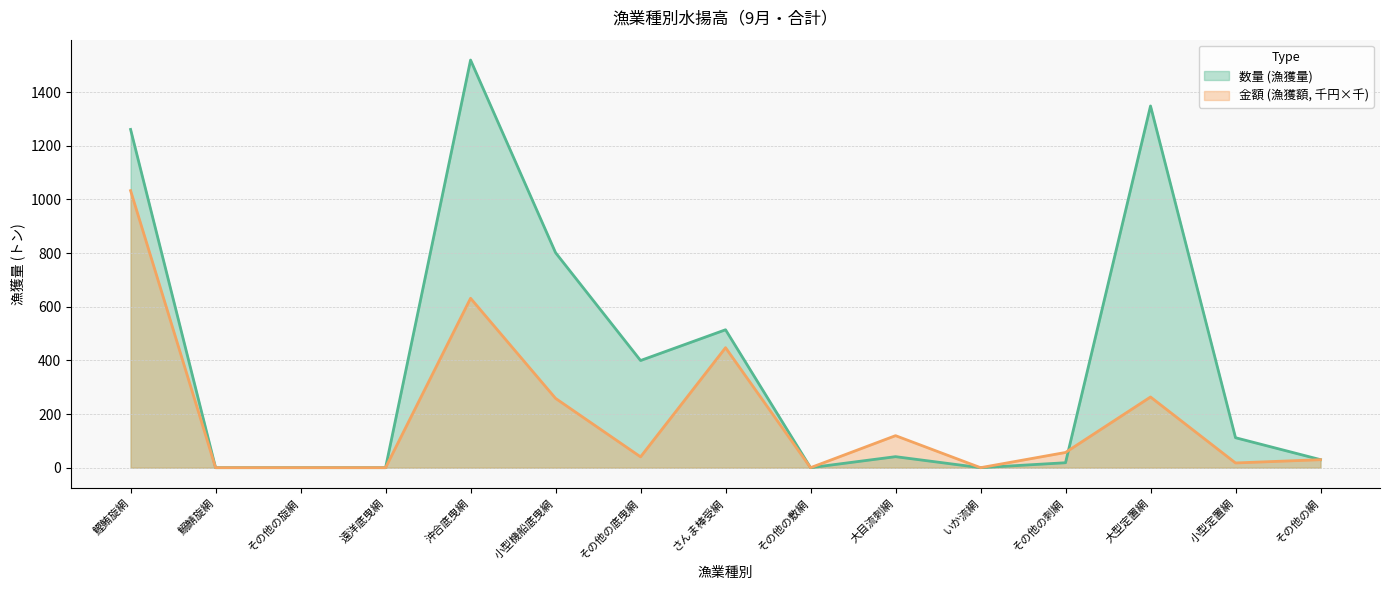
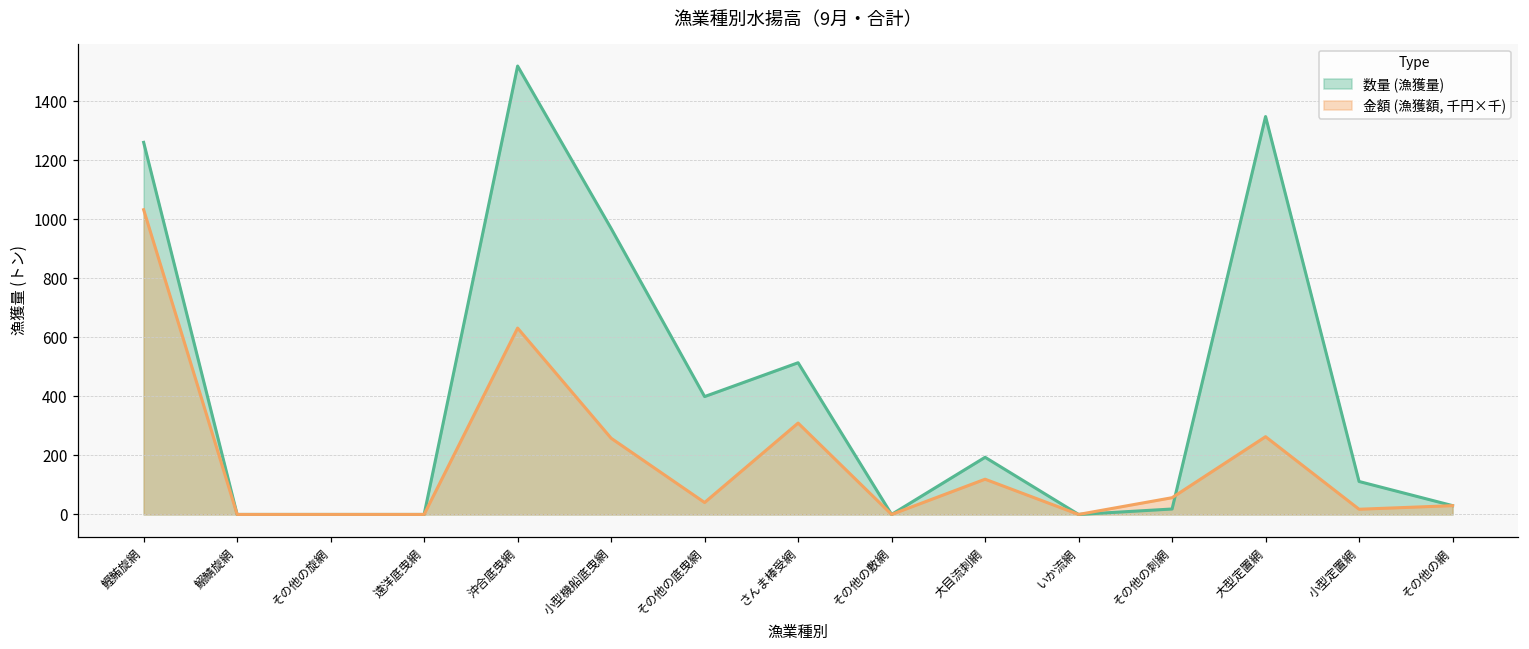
  {
    "数量 (漁獲量)": {
      "鰹鮪旋網": 1260,
      "沖合底曳網": 1520,
-     "小型機船底曳網": 800,
+     "小型機船底曳網": 970,
      "その他の底曳網": 400,
      "さんま棒受網": 510,
-     "大目流刺網": 40,
+     "大目流刺網": 190,
      "その他の刺網": 20,
      "大型定置網": 1350,
      "小型定置網": 110
    },
    "金額 (漁獲額, 千円×千)": {
      "鰹鮪旋網": 1030,
      "沖合底曳網": 630,
      "小型機船底曳網": 260,
      "その他の底曳網": 40,
-     "さんま棒受網": 450,
+     "さんま棒受網": 310,
      "大目流刺網": 120,
      "その他の刺網": 60,
      "大型定置網": 260,
      "小型定置網": 20
    }
  }
